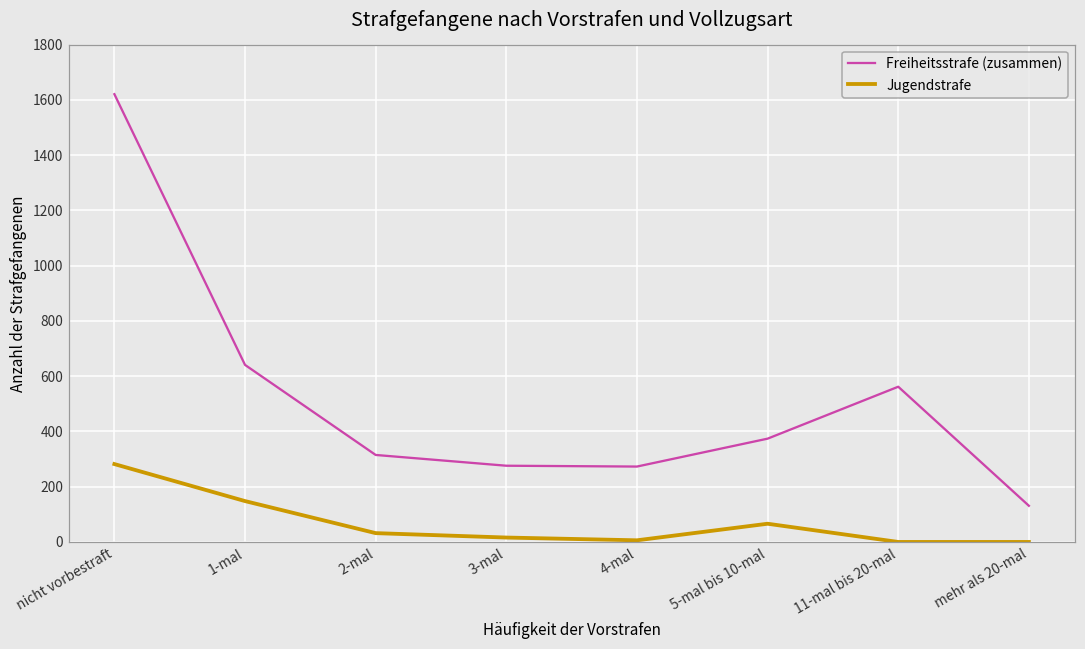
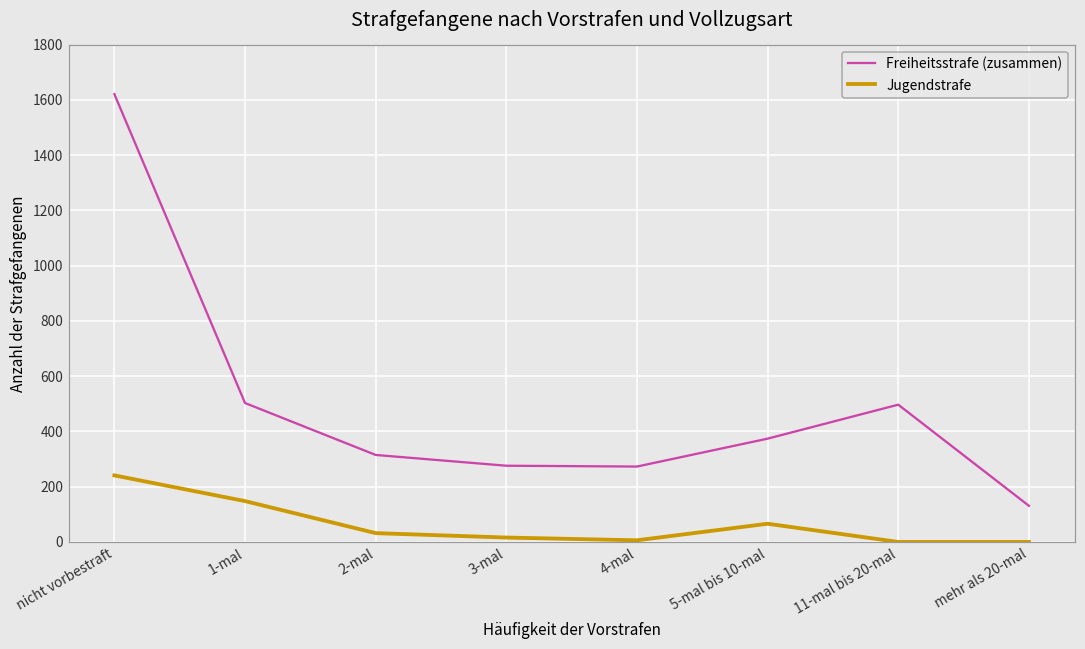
  {
    "Freiheitsstrafe (zusammen)": {
      "nicht vorbestraft": 1620,
-     "1-mal": 640,
+     "1-mal": 500,
      "2-mal": 320,
      "3-mal": 280,
      "4-mal": 270,
      "5-mal bis 10-mal": 370,
-     "11-mal bis 20-mal": 560,
+     "11-mal bis 20-mal": 500,
      "mehr als 20-mal": 130
    },
    "Jugendstrafe": {
-     "nicht vorbestraft": 280,
+     "nicht vorbestraft": 240,
      "1-mal": 150,
      "2-mal": 30,
      "3-mal": 20,
      "4-mal": 10,
      "5-mal bis 10-mal": 70,
      "11-mal bis 20-mal": 0,
      "mehr als 20-mal": 0
    }
  }
